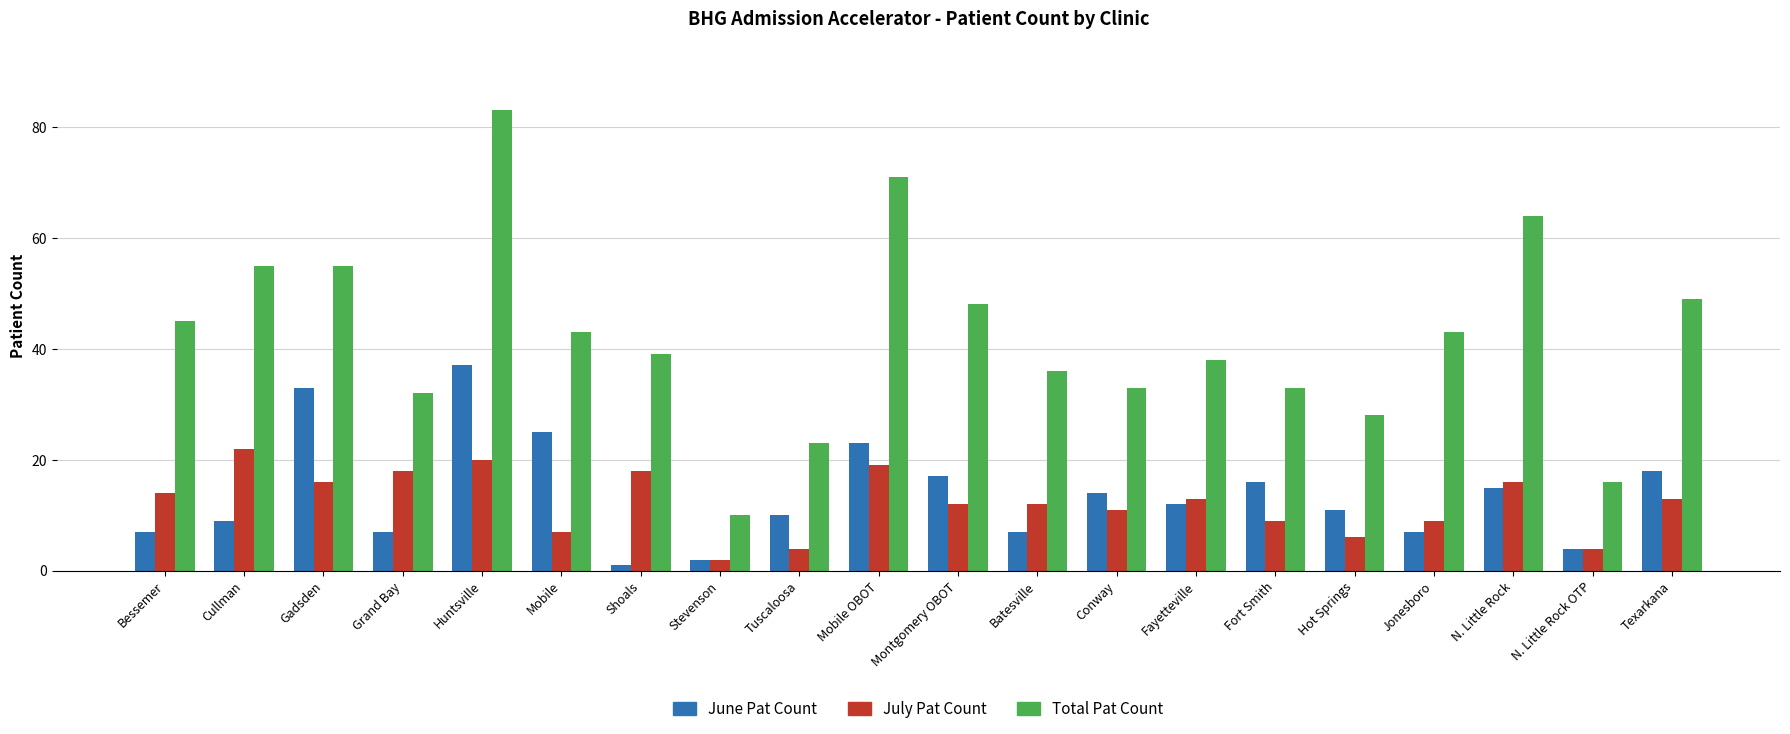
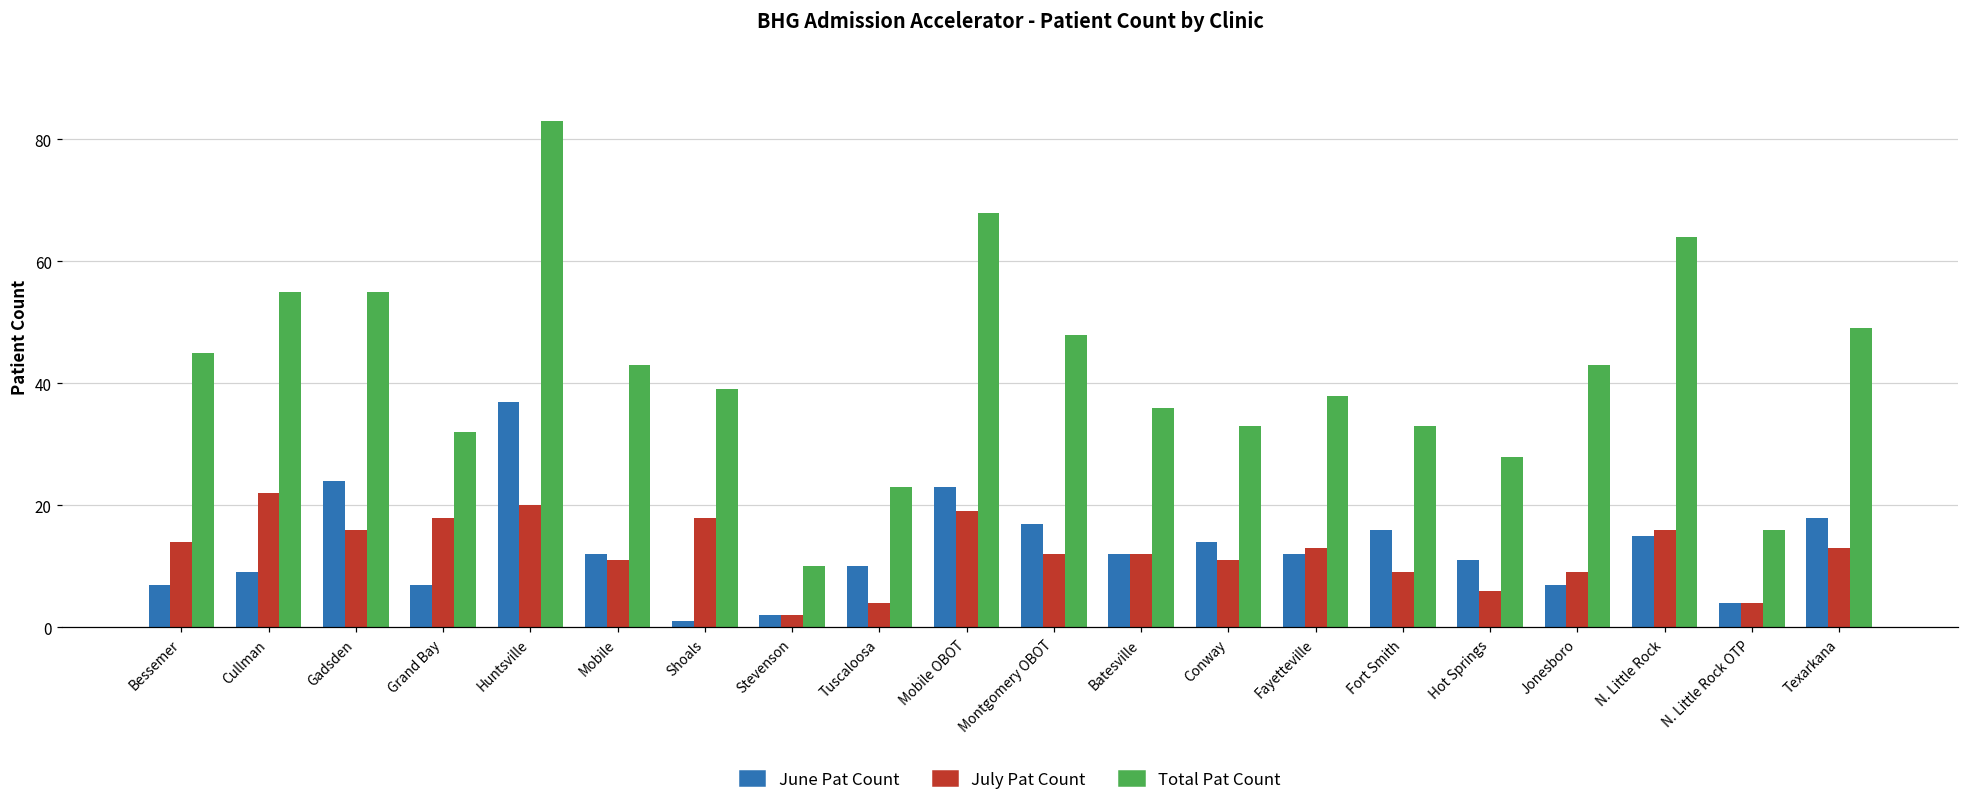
  {
    "June Pat Count": {
      "Bessemer": 7,
      "Cullman": 9,
-     "Gadsden": 33,
+     "Gadsden": 24,
      "Grand Bay": 7,
      "Huntsville": 37,
-     "Mobile": 25,
+     "Mobile": 12,
      "Shoals": 1,
      "Stevenson": 2,
      "Tuscaloosa": 10,
      "Mobile OBOT": 23,
      "Montgomery OBOT": 17,
-     "Batesville": 7,
+     "Batesville": 12,
      "Conway": 14,
      "Fayetteville": 12,
      "Fort Smith": 16,
      "Hot Springs": 11,
      "Jonesboro": 7,
      "N. Little Rock": 15,
      "N. Little Rock OTP": 4,
      "Texarkana": 18
    },
    "July Pat Count": {
      "Bessemer": 14,
      "Cullman": 22,
      "Gadsden": 16,
      "Grand Bay": 18,
      "Huntsville": 20,
-     "Mobile": 7,
+     "Mobile": 11,
      "Shoals": 18,
      "Stevenson": 2,
      "Tuscaloosa": 4,
      "Mobile OBOT": 19,
      "Montgomery OBOT": 12,
      "Batesville": 12,
      "Conway": 11,
      "Fayetteville": 13,
      "Fort Smith": 9,
      "Hot Springs": 6,
      "Jonesboro": 9,
      "N. Little Rock": 16,
      "N. Little Rock OTP": 4,
      "Texarkana": 13
    },
    "Total Pat Count": {
      "Bessemer": 45,
      "Cullman": 55,
      "Gadsden": 55,
      "Grand Bay": 32,
      "Huntsville": 83,
      "Mobile": 43,
      "Shoals": 39,
      "Stevenson": 10,
      "Tuscaloosa": 23,
-     "Mobile OBOT": 71,
+     "Mobile OBOT": 68,
      "Montgomery OBOT": 48,
      "Batesville": 36,
      "Conway": 33,
      "Fayetteville": 38,
      "Fort Smith": 33,
      "Hot Springs": 28,
      "Jonesboro": 43,
      "N. Little Rock": 64,
      "N. Little Rock OTP": 16,
      "Texarkana": 49
    }
  }
